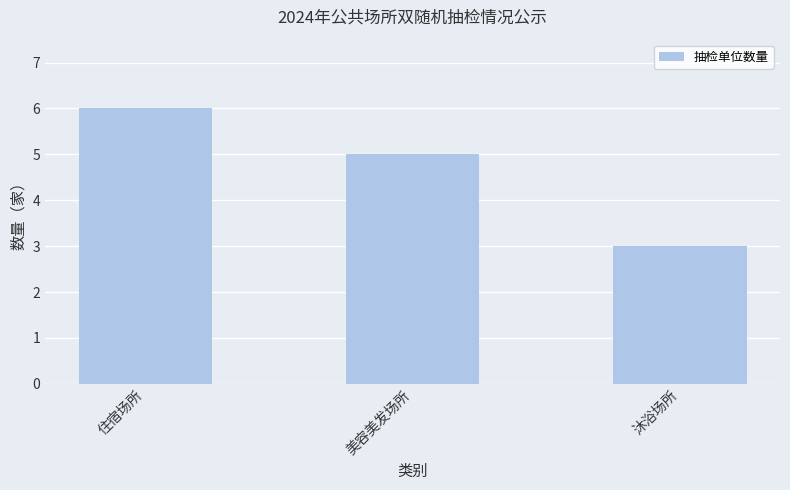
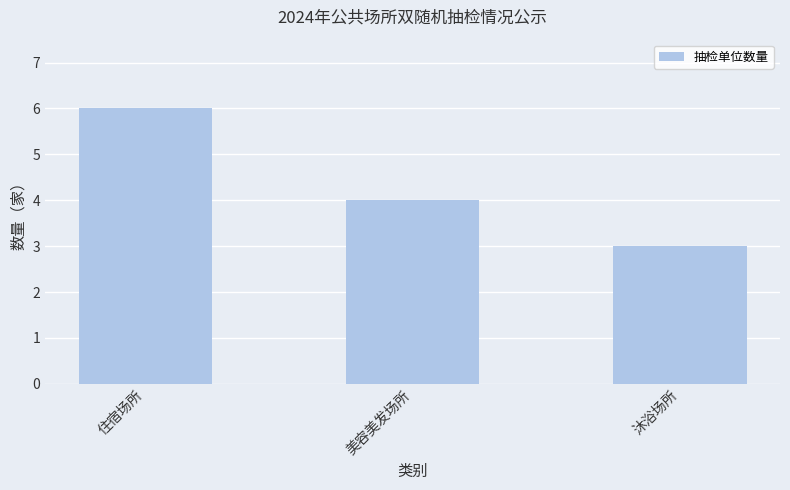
  {
    "住宿场所": 6,
-   "美容美发场所": 5,
+   "美容美发场所": 4,
    "沐浴场所": 3
  }
